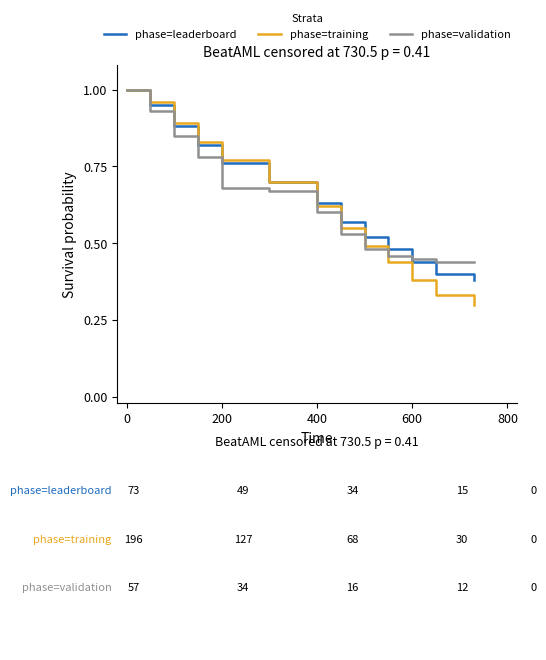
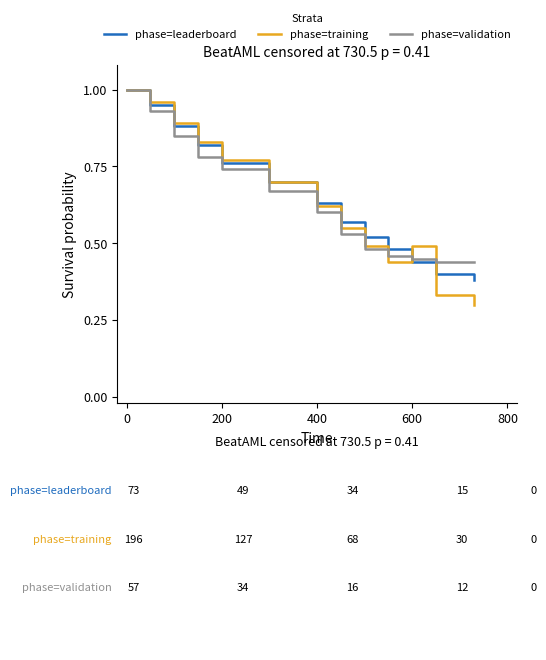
  {
    "phase=leaderboard": {
      "200": 0.76,
      "400": 0.63,
      "600": 0.44
    },
    "phase=training": {
      "200": 0.77,
      "400": 0.62,
-     "600": 0.38
+     "600": 0.49
    },
    "phase=validation": {
-     "200": 0.68,
+     "200": 0.74,
      "400": 0.60,
      "600": 0.45
    }
  }
